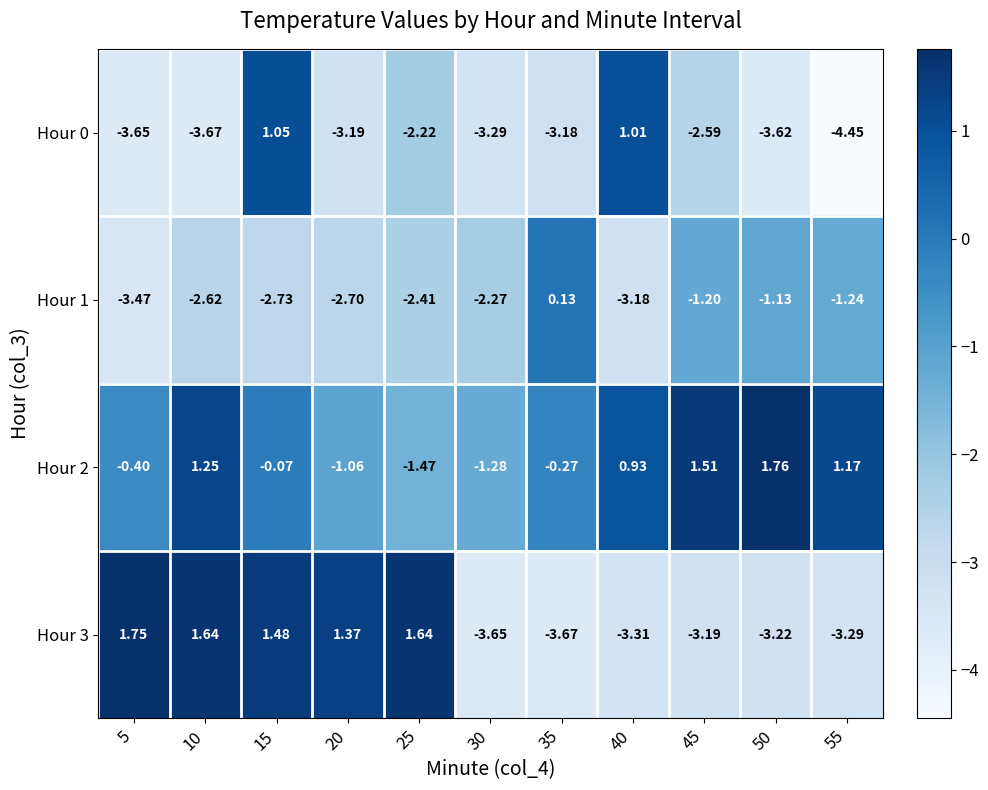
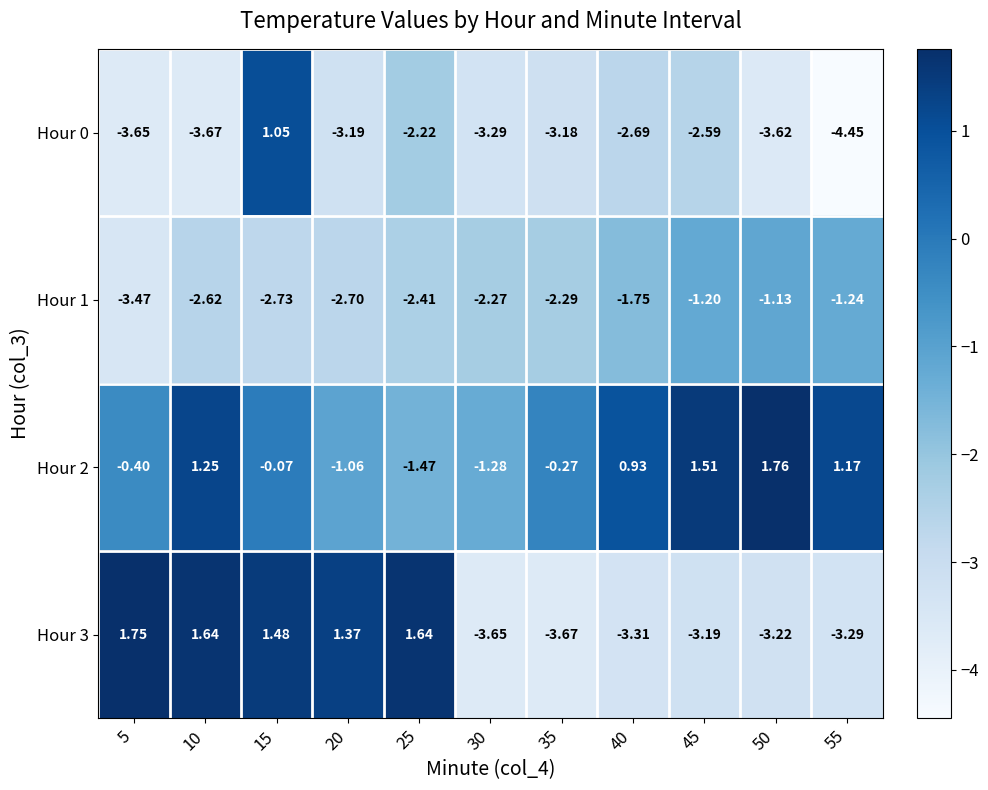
  {
    "Hour 0": {
      "5": -3.65,
      "10": -3.67,
      "15": 1.05,
      "20": -3.19,
      "25": -2.22,
      "30": -3.29,
      "35": -3.18,
-     "40": 1.01,
+     "40": -2.69,
      "45": -2.59,
      "50": -3.62,
      "55": -4.45
    },
    "Hour 1": {
      "5": -3.47,
      "10": -2.62,
      "15": -2.73,
      "20": -2.70,
      "25": -2.41,
      "30": -2.27,
-     "35": 0.13,
-     "40": -3.18,
+     "35": -2.29,
+     "40": -1.75,
      "45": -1.20,
      "50": -1.13,
      "55": -1.24
    },
    "Hour 2": {
      "5": -0.40,
      "10": 1.25,
      "15": -0.07,
      "20": -1.06,
      "25": -1.47,
      "30": -1.28,
      "35": -0.27,
      "40": 0.93,
      "45": 1.51,
      "50": 1.76,
      "55": 1.17
    },
    "Hour 3": {
      "5": 1.75,
      "10": 1.64,
      "15": 1.48,
      "20": 1.37,
      "25": 1.64,
      "30": -3.65,
      "35": -3.67,
      "40": -3.31,
      "45": -3.19,
      "50": -3.22,
      "55": -3.29
    }
  }
